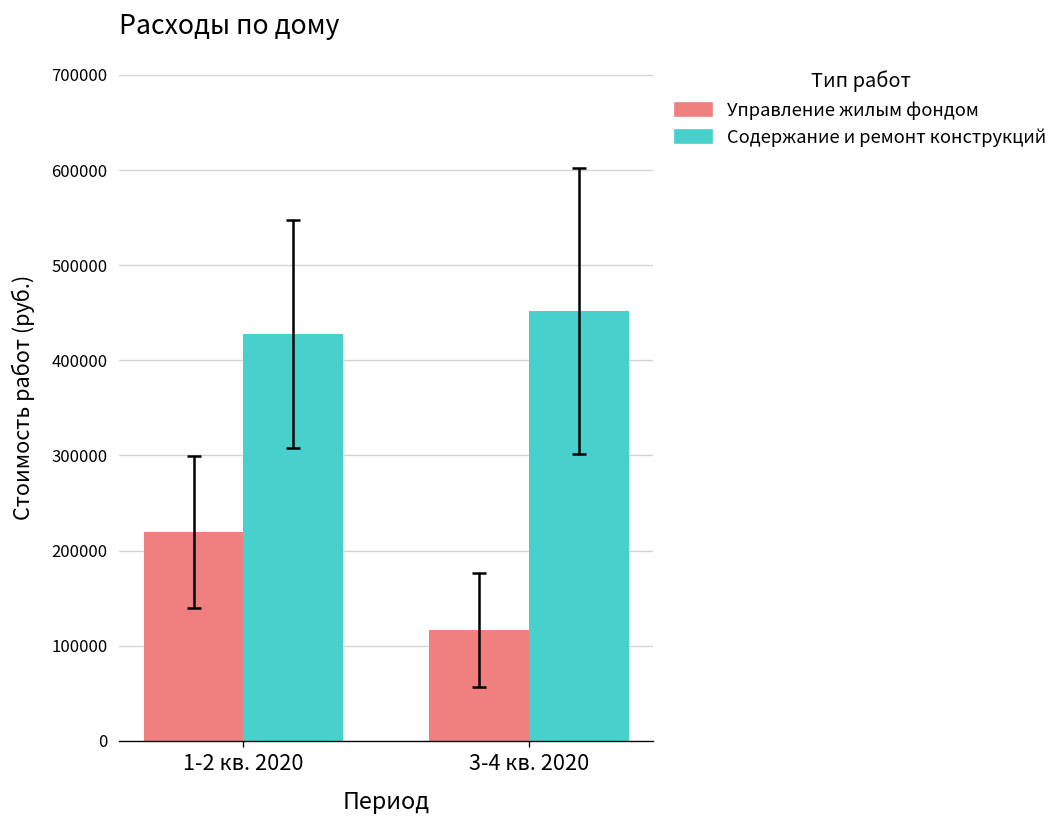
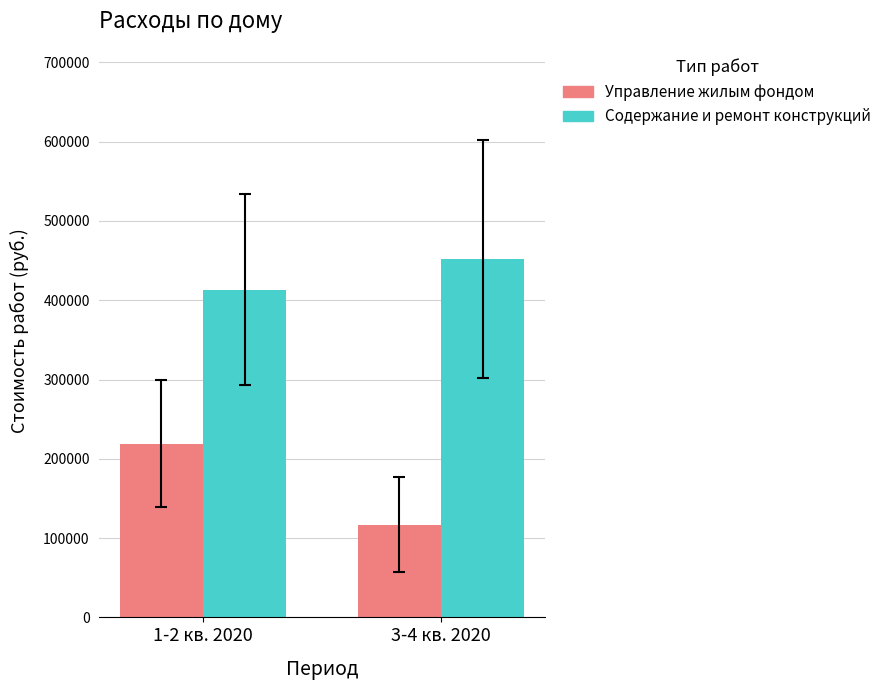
  {
    "Управление жилым фондом": {
      "1-2 кв. 2020": 220000,
      "3-4 кв. 2020": 120000
    },
    "Содержание и ремонт конструкций": {
-     "1-2 кв. 2020": 430000,
+     "1-2 кв. 2020": 410000,
      "3-4 кв. 2020": 450000
    }
  }
